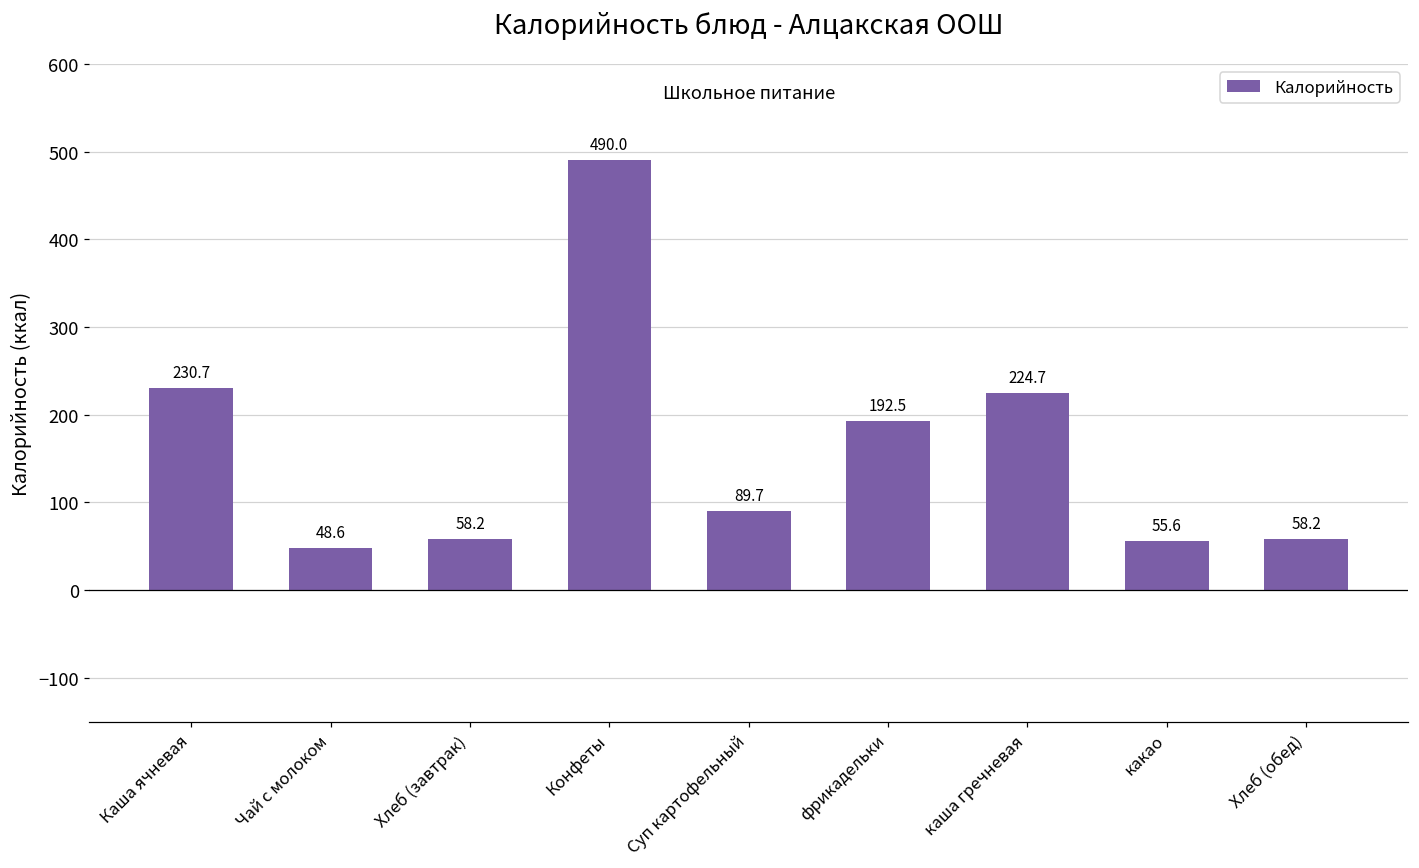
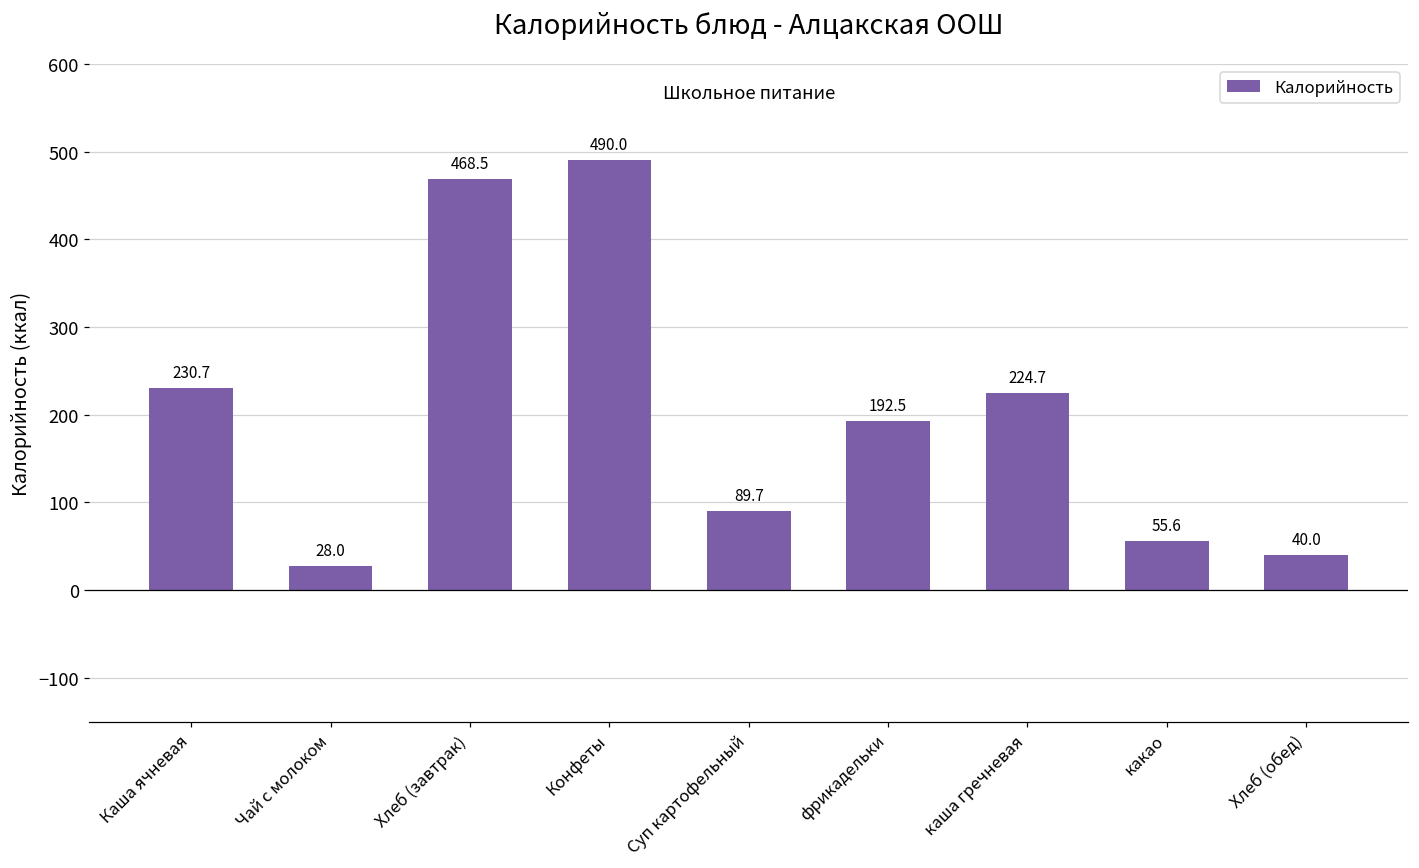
  {
    "Каша ячневая": 230.7,
-   "Чай с молоком": 48.6,
-   "Хлеб (завтрак)": 58.2,
+   "Чай с молоком": 28.0,
+   "Хлеб (завтрак)": 468.5,
    "Конфеты": 490.0,
    "Суп картофельный": 89.7,
    "фрикадельки": 192.5,
    "каша гречневая": 224.7,
    "какао": 55.6,
-   "Хлеб (обед)": 58.2
+   "Хлеб (обед)": 40.0
  }
